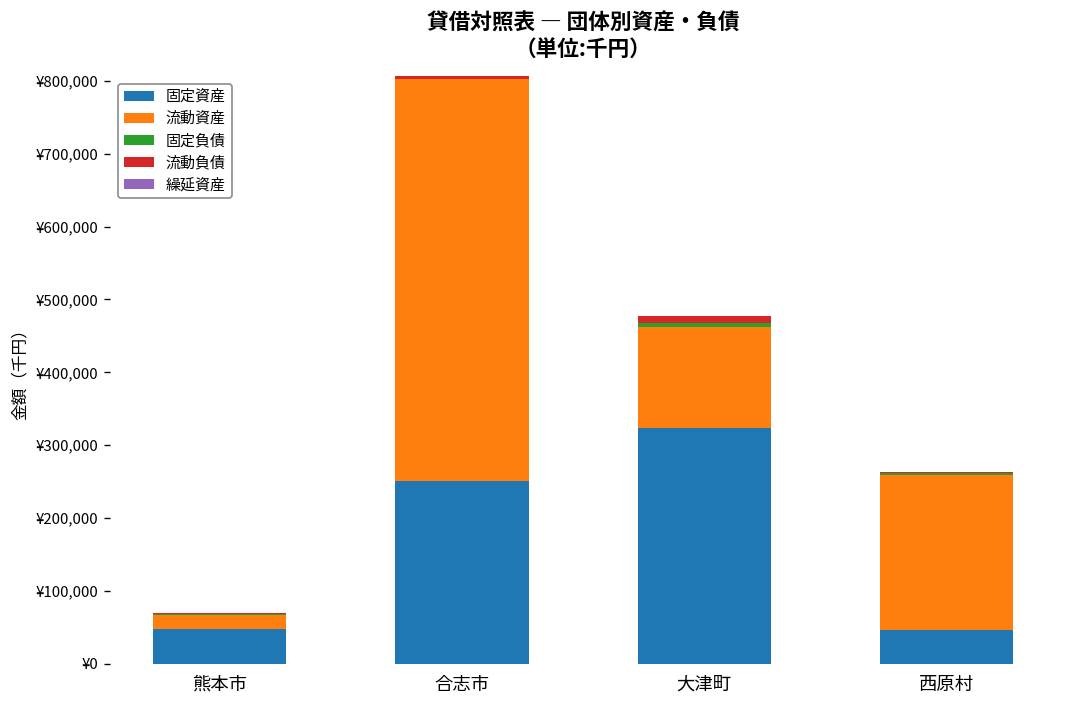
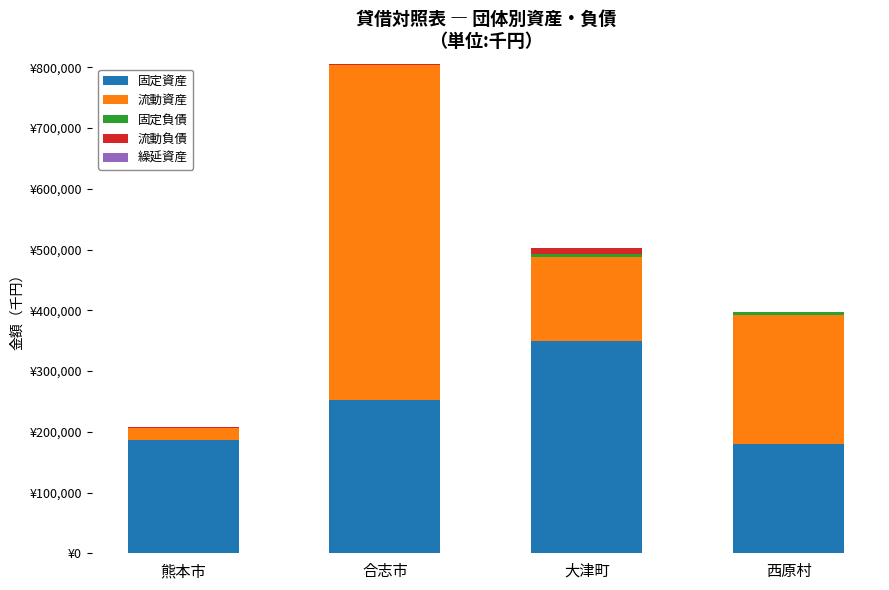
  {
    "固定資産": {
-     "熊本市": "¥50,000",
+     "熊本市": "¥190,000",
      "合志市": "¥250,000",
-     "大津町": "¥320,000",
-     "西原村": "¥50,000"
+     "大津町": "¥350,000",
+     "西原村": "¥180,000"
    },
    "流動資産": {
      "熊本市": "¥20,000",
      "合志市": "¥550,000",
      "大津町": "¥140,000",
      "西原村": "¥210,000"
    },
    "固定負債": {
      "合志市": "¥0",
      "大津町": "¥10,000"
    },
    "繰延資産": {
      "熊本市": "¥0",
      "合志市": "¥0",
      "西原村": "¥0"
    }
  }
